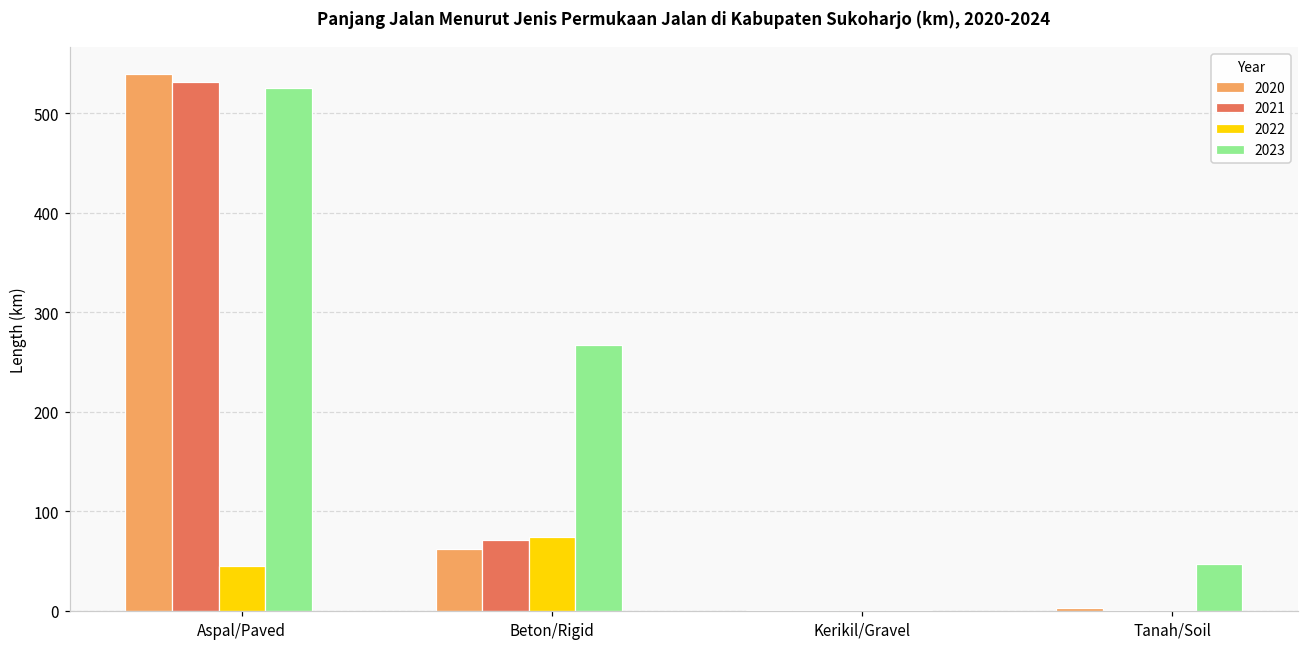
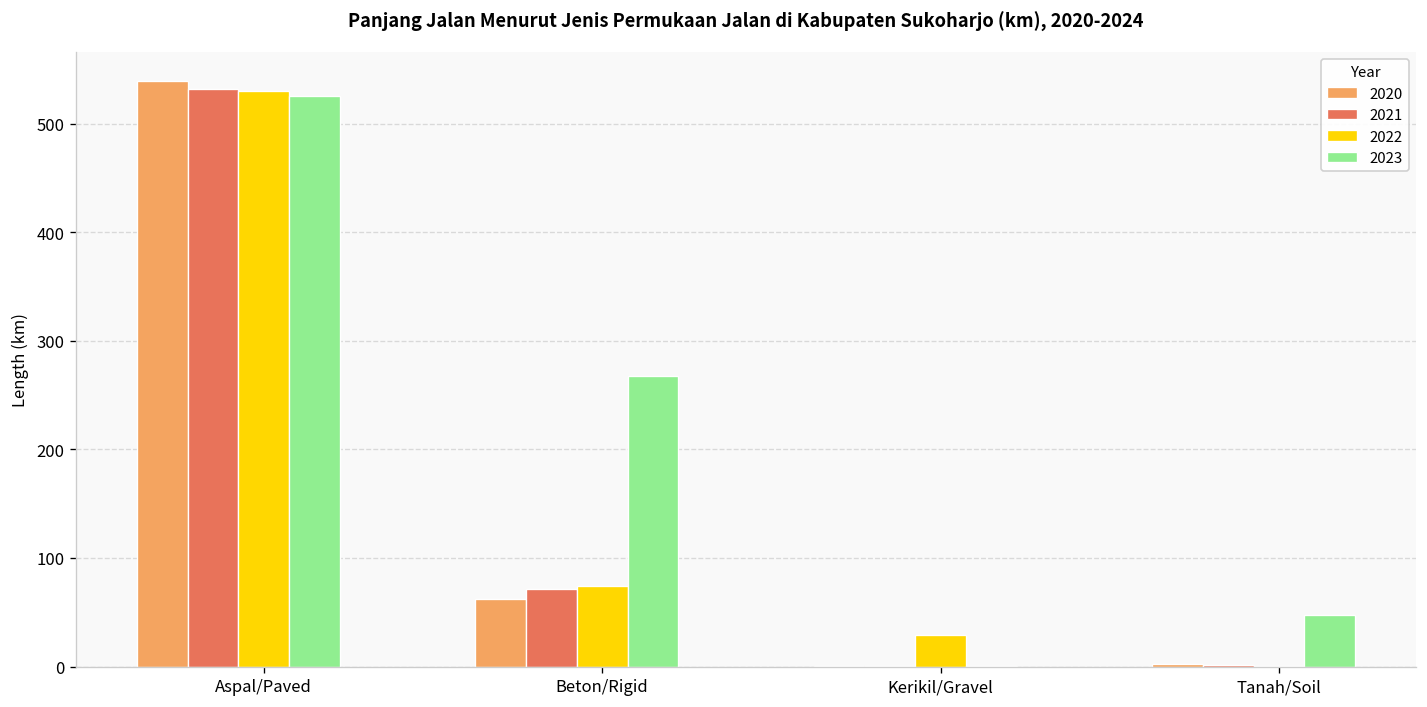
  {
    "2022": {
-     "Aspal/Paved": 40,
+     "Aspal/Paved": 530,
      "Beton/Rigid": 70,
-     "Kerikil/Gravel": 0
+     "Kerikil/Gravel": 30
    },
    "2023": {
      "Aspal/Paved": 530,
      "Beton/Rigid": 270,
      "Tanah/Soil": 50
    }
  }
